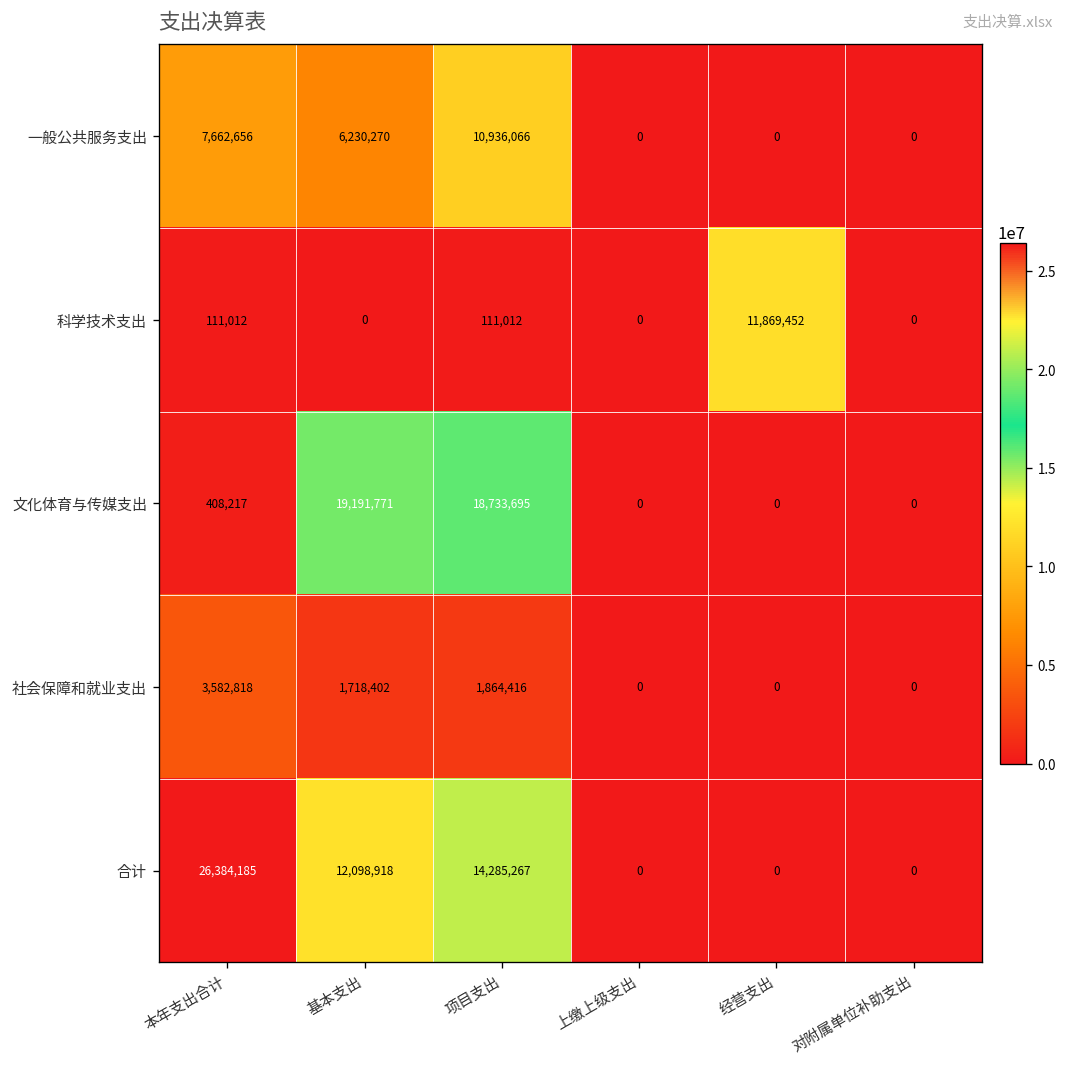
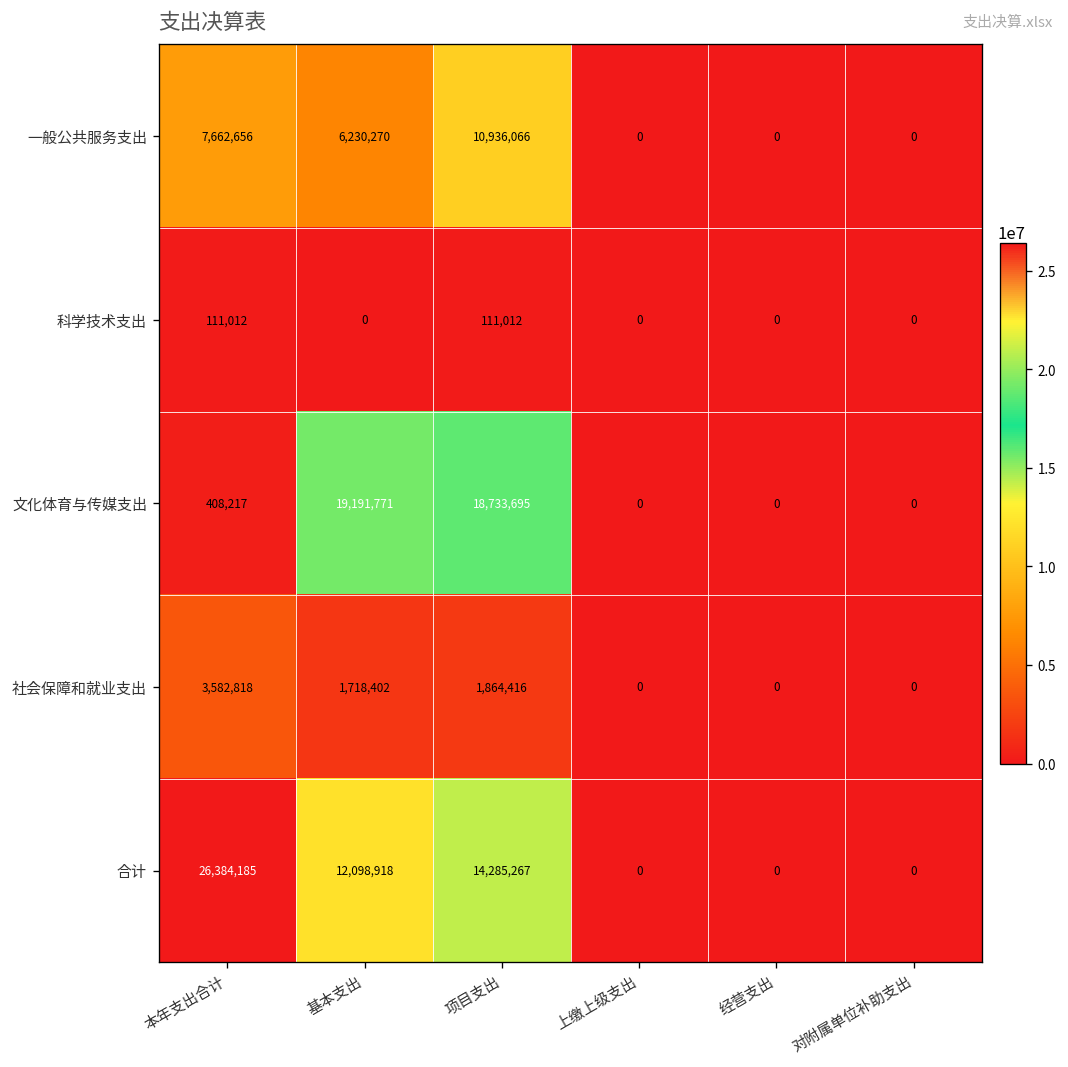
  {
    "一般公共服务支出": {
      "本年支出合计": "7,662,656",
      "基本支出": "6,230,270",
      "项目支出": "10,936,066",
      "上缴上级支出": "0",
      "经营支出": "0",
      "对附属单位补助支出": "0"
    },
    "科学技术支出": {
      "本年支出合计": "111,012",
      "基本支出": "0",
      "项目支出": "111,012",
      "上缴上级支出": "0",
-     "经营支出": "11,869,452",
+     "经营支出": "0",
      "对附属单位补助支出": "0"
    },
    "文化体育与传媒支出": {
      "本年支出合计": "408,217",
      "基本支出": "19,191,771",
      "项目支出": "18,733,695",
      "上缴上级支出": "0",
      "经营支出": "0",
      "对附属单位补助支出": "0"
    },
    "社会保障和就业支出": {
      "本年支出合计": "3,582,818",
      "基本支出": "1,718,402",
      "项目支出": "1,864,416",
      "上缴上级支出": "0",
      "经营支出": "0",
      "对附属单位补助支出": "0"
    },
    "合计": {
      "本年支出合计": "26,384,185",
      "基本支出": "12,098,918",
      "项目支出": "14,285,267",
      "上缴上级支出": "0",
      "经营支出": "0",
      "对附属单位补助支出": "0"
    }
  }
